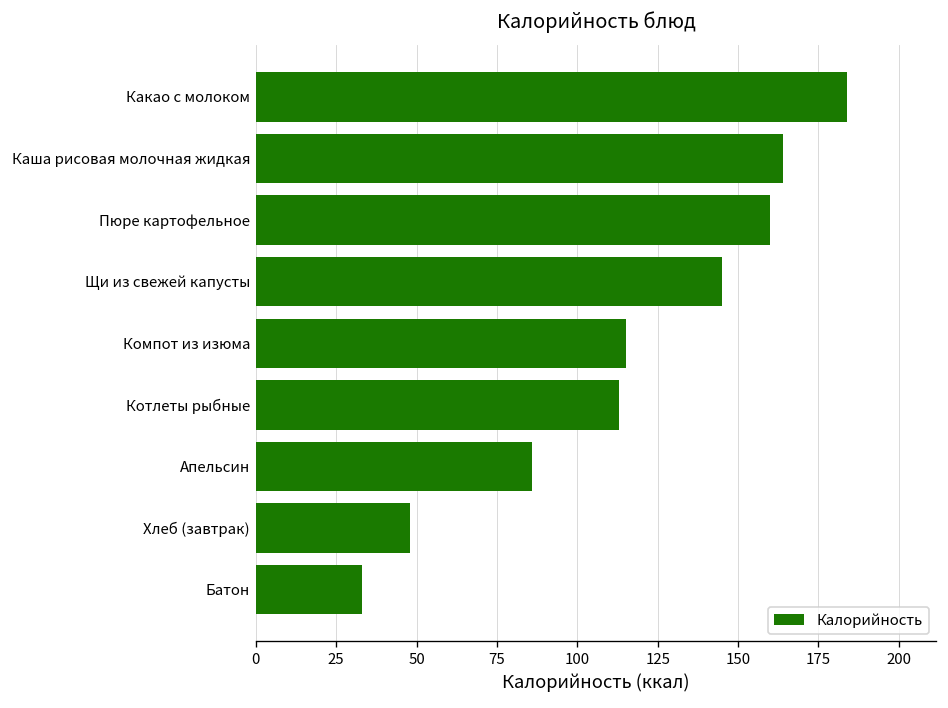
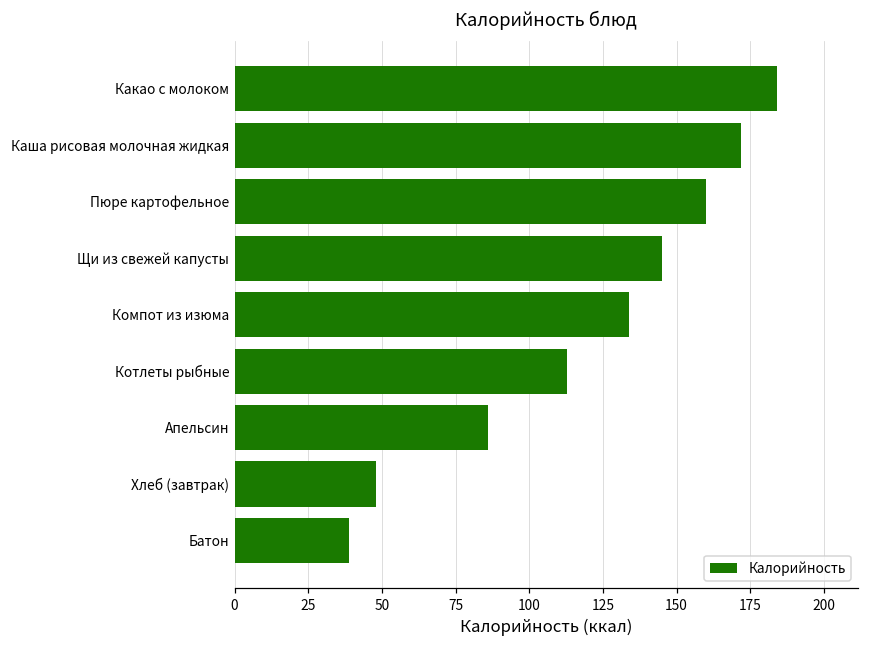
  {
    "Какао с молоком": 184,
-   "Каша рисовая молочная жидкая": 164,
+   "Каша рисовая молочная жидкая": 172,
    "Пюре картофельное": 160,
    "Щи из свежей капусты": 145,
-   "Компот из изюма": 115,
+   "Компот из изюма": 134,
    "Котлеты рыбные": 113,
    "Апельсин": 86,
    "Хлеб (завтрак)": 48,
-   "Батон": 33
+   "Батон": 39
  }
